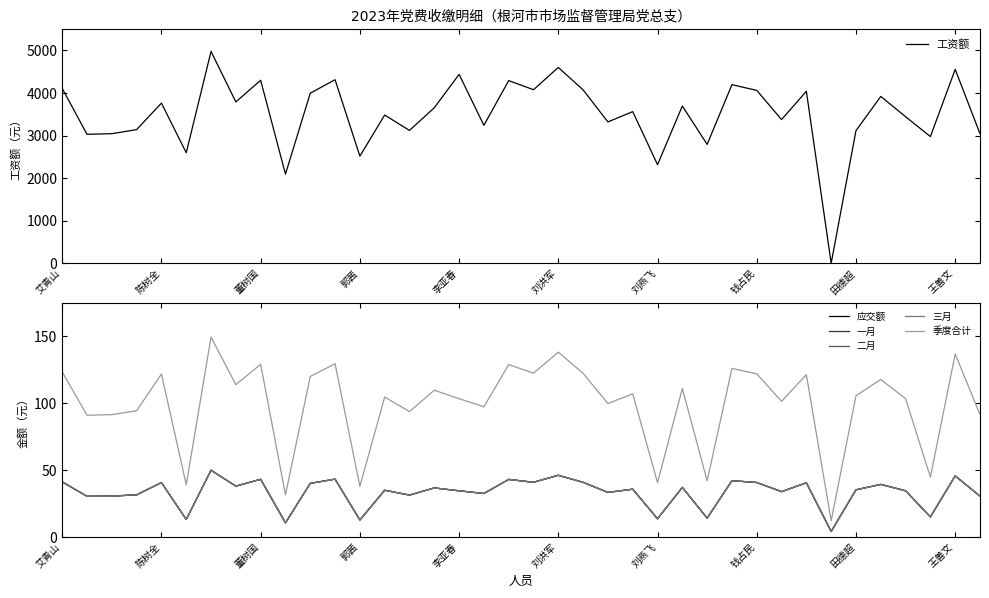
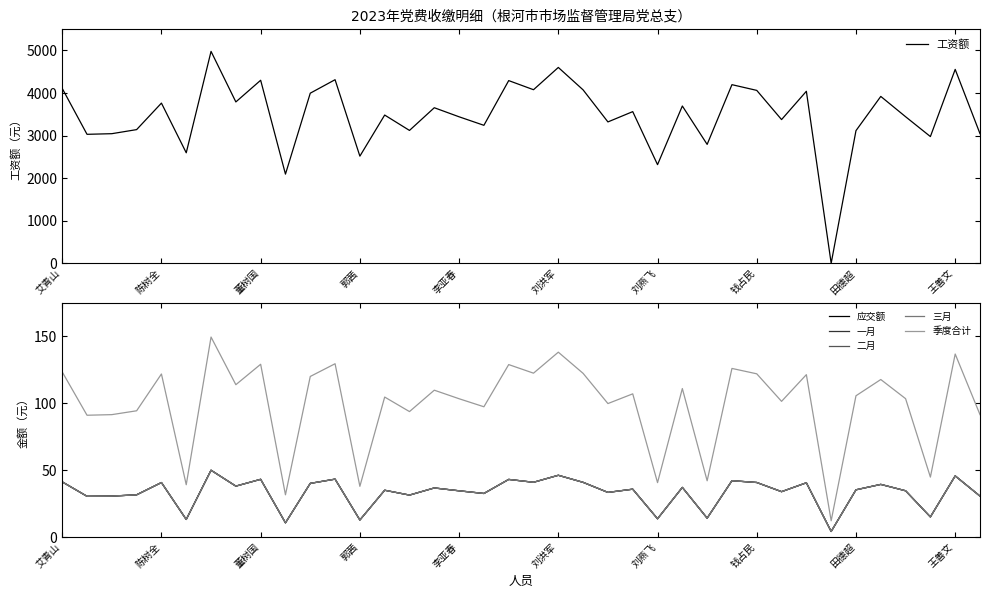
  {
    "2023年党费收缴明细（根河市市场监督管理局党总支）": {
      "艾青山": 4100,
      "陈树全": 3800,
      "董树国": 4300,
      "郭茜": 2500,
-     "李亚春": 4400,
+     "李亚春": 3400,
      "刘洪军": 4600,
      "刘燕飞": 2300,
      "钱占民": 4100,
      "田德超": 3100,
      "王善文": 4600
    }
  }
